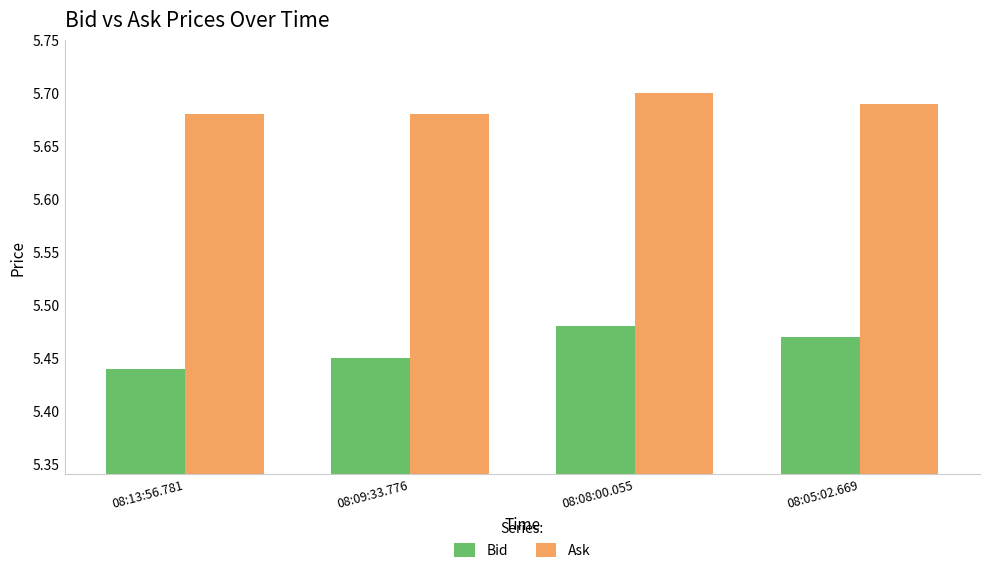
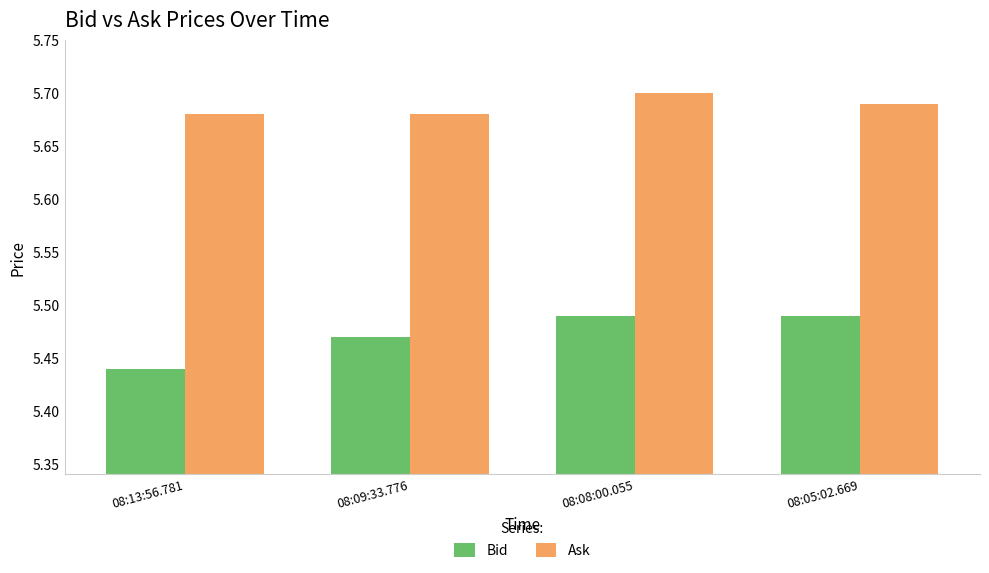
  {
    "Bid": {
      "08:13:56.781": 5.44,
-     "08:09:33.776": 5.45,
-     "08:08:00.055": 5.48,
-     "08:05:02.669": 5.47
+     "08:09:33.776": 5.47,
+     "08:08:00.055": 5.49,
+     "08:05:02.669": 5.49
    },
    "Ask": {
      "08:13:56.781": 5.68,
      "08:09:33.776": 5.68,
      "08:08:00.055": 5.70,
      "08:05:02.669": 5.69
    }
  }
